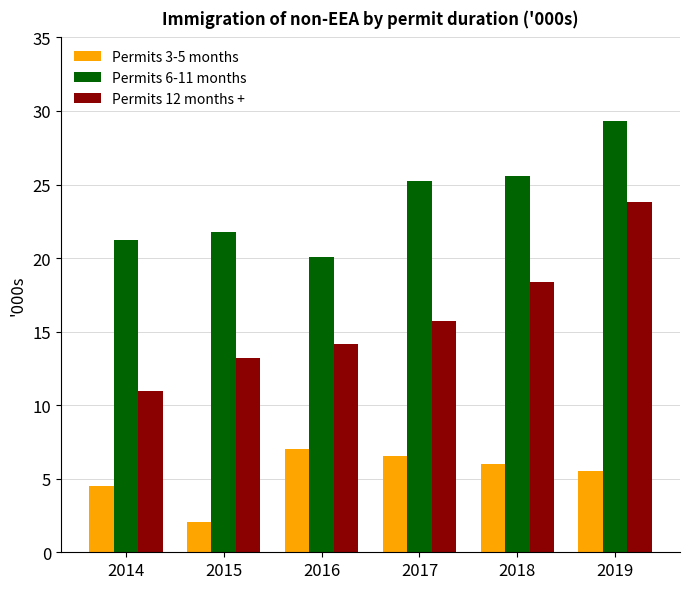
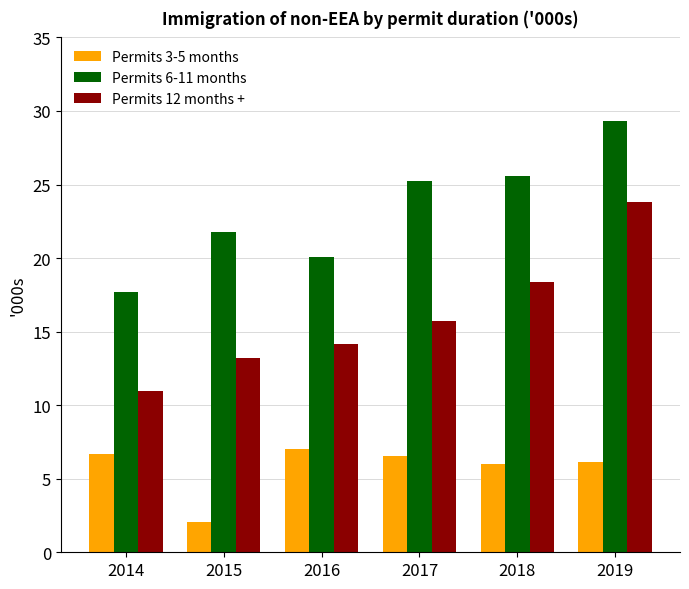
  {
    "Permits 3-5 months": {
-     "2014": 4.5,
+     "2014": 6.6,
      "2015": 2.1,
      "2016": 7.0,
      "2017": 6.5,
      "2018": 6.0,
-     "2019": 5.5
+     "2019": 6.1
    },
    "Permits 6-11 months": {
-     "2014": 21.2,
+     "2014": 17.7,
      "2015": 21.7,
      "2016": 20.1,
      "2017": 25.2,
      "2018": 25.5,
      "2019": 29.3
    },
    "Permits 12 months +": {
      "2014": 11.0,
      "2015": 13.2,
      "2016": 14.2,
      "2017": 15.7,
      "2018": 18.4,
      "2019": 23.8
    }
  }
